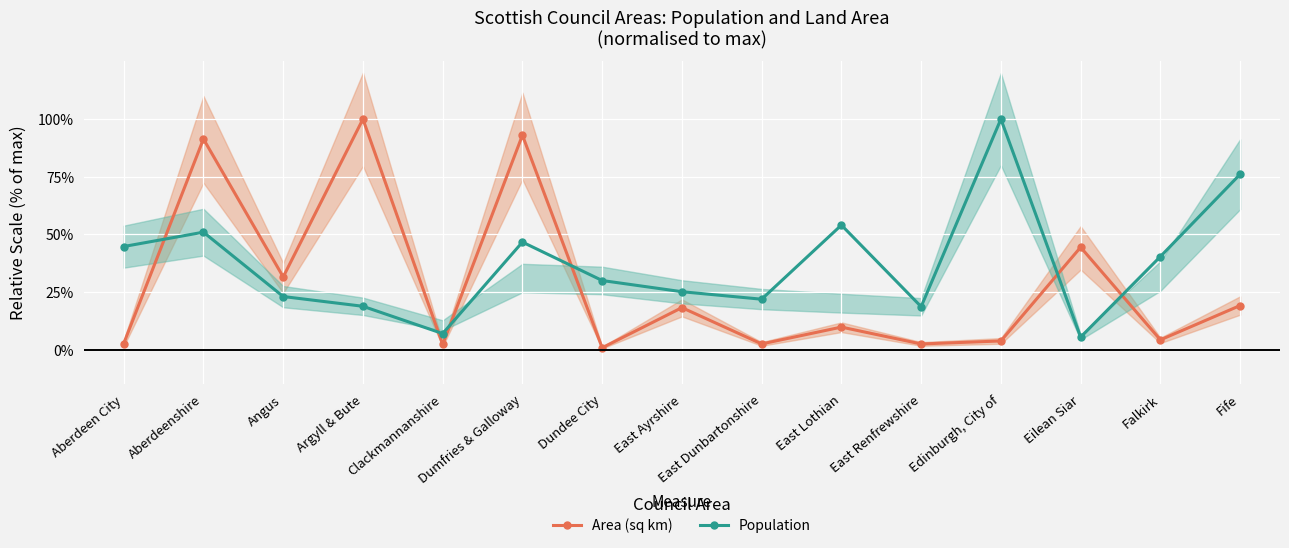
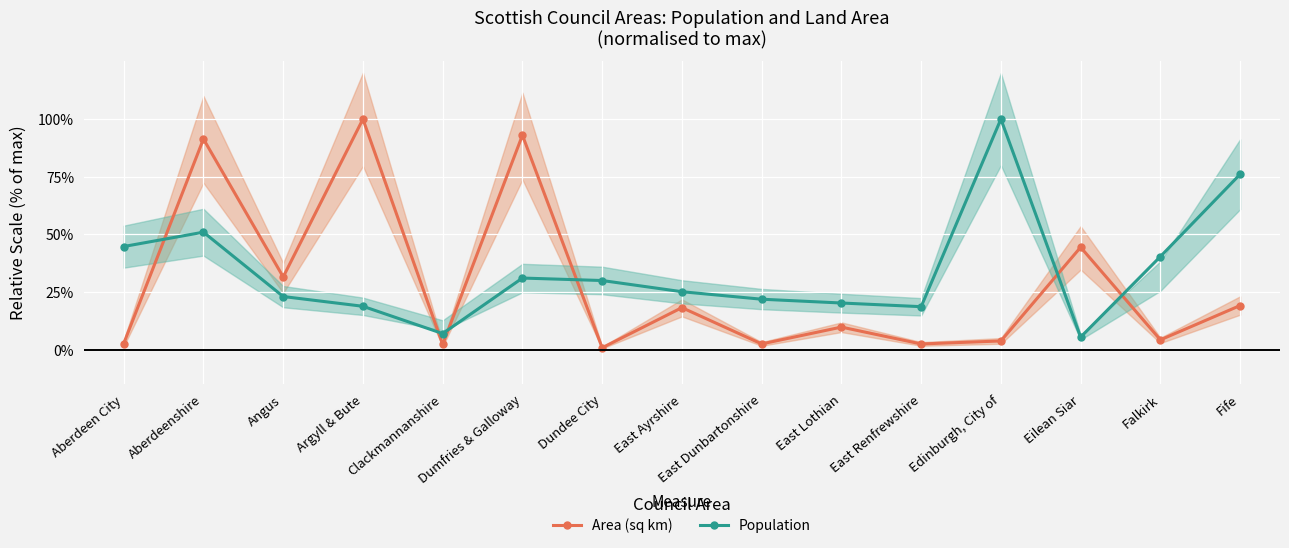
  {
    "Population": {
      "Aberdeen City": "45%",
      "Aberdeenshire": "51%",
      "Angus": "23%",
      "Argyll & Bute": "19%",
      "Clackmannanshire": "7%",
-     "Dumfries & Galloway": "47%",
+     "Dumfries & Galloway": "31%",
      "Dundee City": "30%",
      "East Ayrshire": "25%",
      "East Dunbartonshire": "22%",
-     "East Lothian": "54%",
+     "East Lothian": "20%",
      "East Renfrewshire": "19%",
      "Edinburgh, City of": "100%",
      "Falkirk": "40%",
      "Fife": "76%"
    }
  }
